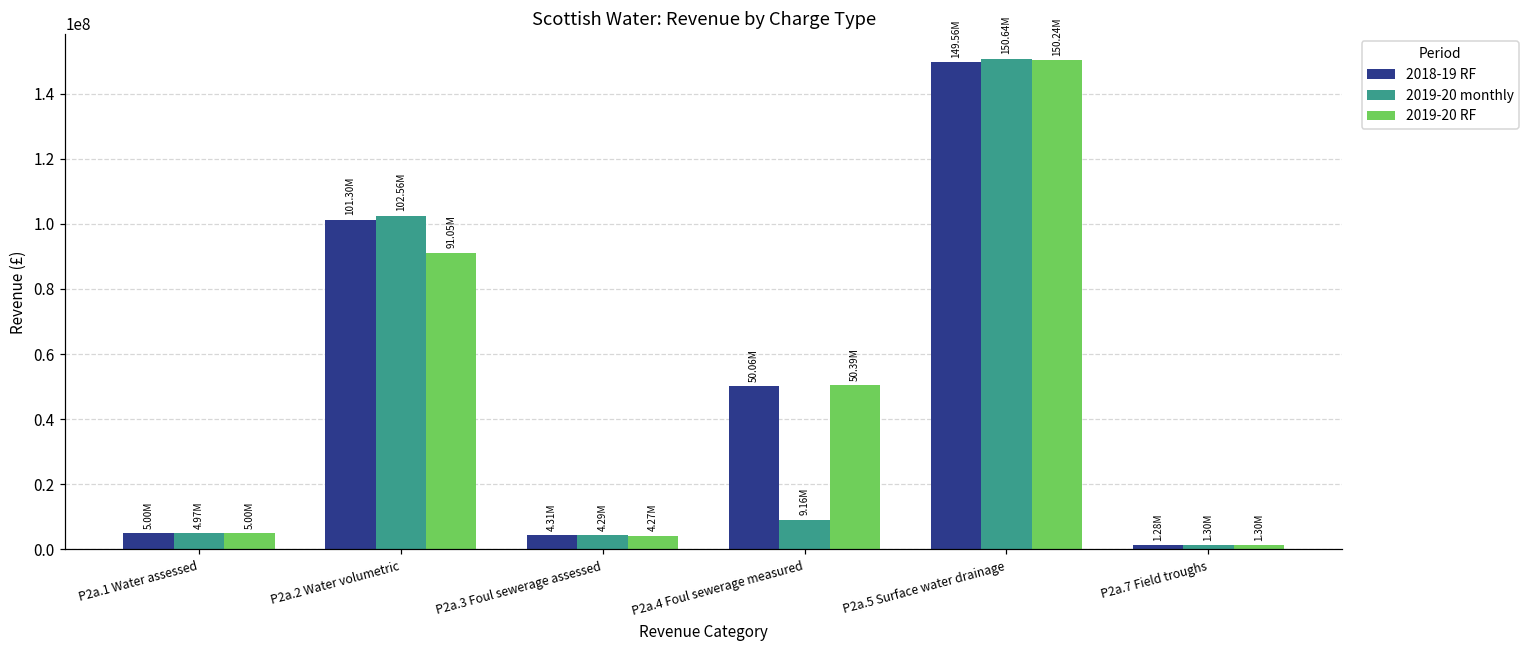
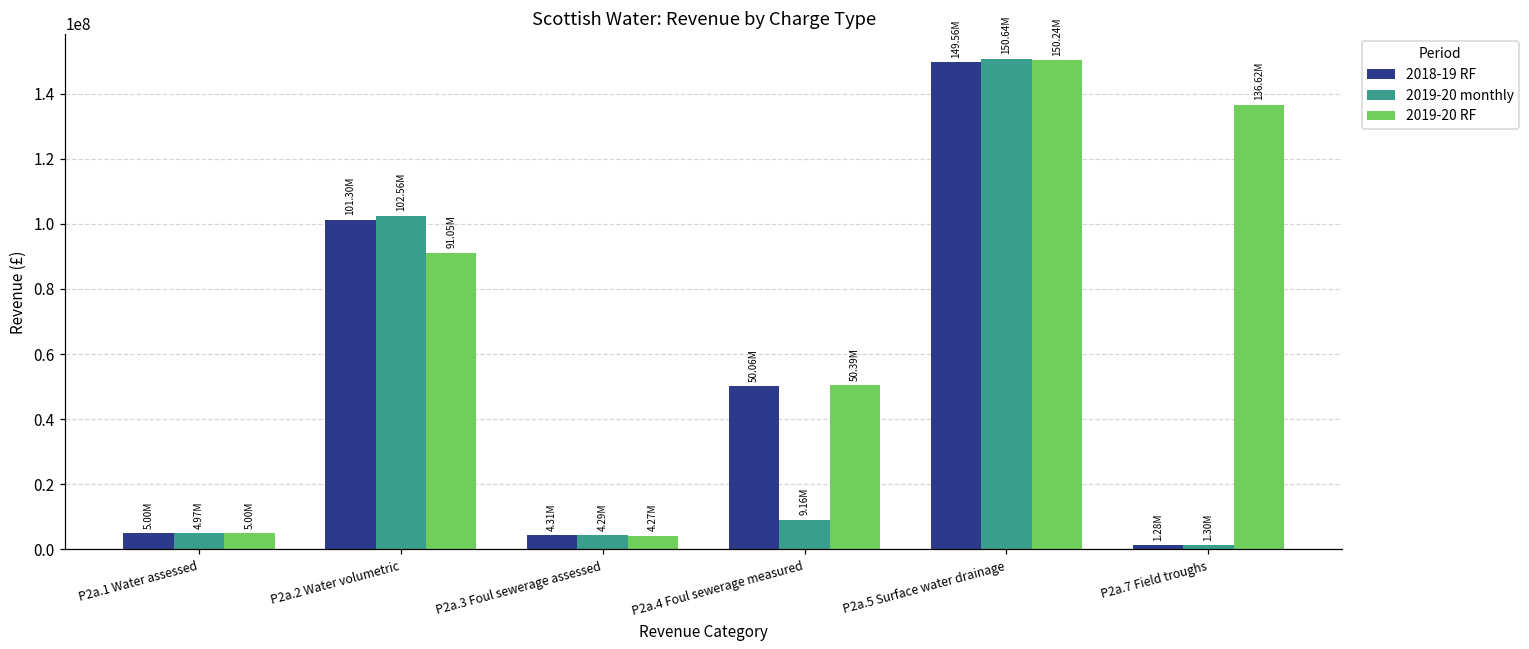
  {
    "2018-19 RF": {
      "P2a.1 Water assessed": "5.00M",
      "P2a.2 Water volumetric": "101.30M",
      "P2a.3 Foul sewerage assessed": "4.31M",
      "P2a.4 Foul sewerage measured": "50.06M",
      "P2a.5 Surface water drainage": "149.56M",
      "P2a.7 Field troughs": "1.28M"
    },
    "2019-20 monthly": {
      "P2a.1 Water assessed": "4.97M",
      "P2a.2 Water volumetric": "102.56M",
      "P2a.3 Foul sewerage assessed": "4.29M",
      "P2a.4 Foul sewerage measured": "9.16M",
      "P2a.5 Surface water drainage": "150.64M",
      "P2a.7 Field troughs": "1.30M"
    },
    "2019-20 RF": {
      "P2a.1 Water assessed": "5.00M",
      "P2a.2 Water volumetric": "91.05M",
      "P2a.3 Foul sewerage assessed": "4.27M",
      "P2a.4 Foul sewerage measured": "50.39M",
      "P2a.5 Surface water drainage": "150.24M",
-     "P2a.7 Field troughs": "1.30M"
+     "P2a.7 Field troughs": "136.62M"
    }
  }
